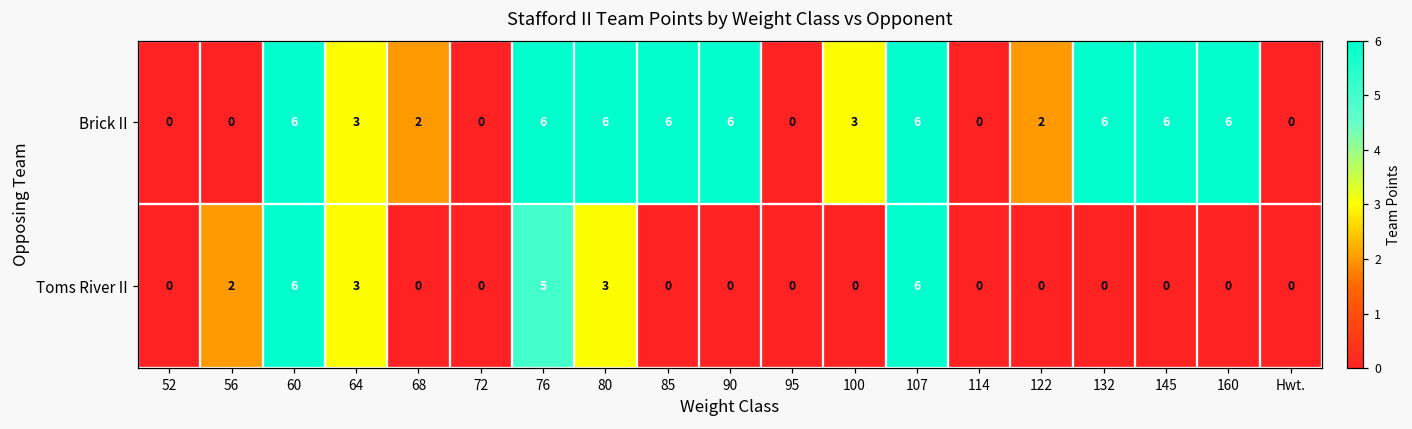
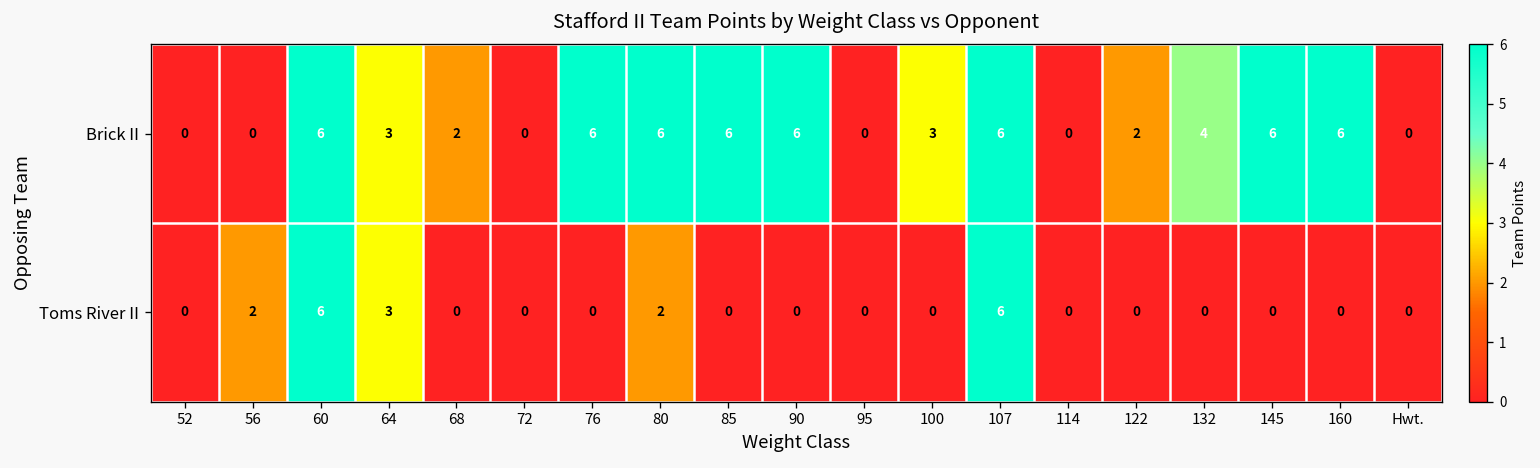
  {
    "Brick II": {
      "52": 0,
      "56": 0,
      "60": 6,
      "64": 3,
      "68": 2,
      "72": 0,
      "76": 6,
      "80": 6,
      "85": 6,
      "90": 6,
      "95": 0,
      "100": 3,
      "107": 6,
      "114": 0,
      "122": 2,
-     "132": 6,
+     "132": 4,
      "145": 6,
      "160": 6,
      "Hwt.": 0
    },
    "Toms River II": {
      "52": 0,
      "56": 2,
      "60": 6,
      "64": 3,
      "68": 0,
      "72": 0,
-     "76": 5,
-     "80": 3,
+     "76": 0,
+     "80": 2,
      "85": 0,
      "90": 0,
      "95": 0,
      "100": 0,
      "107": 6,
      "114": 0,
      "122": 0,
      "132": 0,
      "145": 0,
      "160": 0,
      "Hwt.": 0
    }
  }
